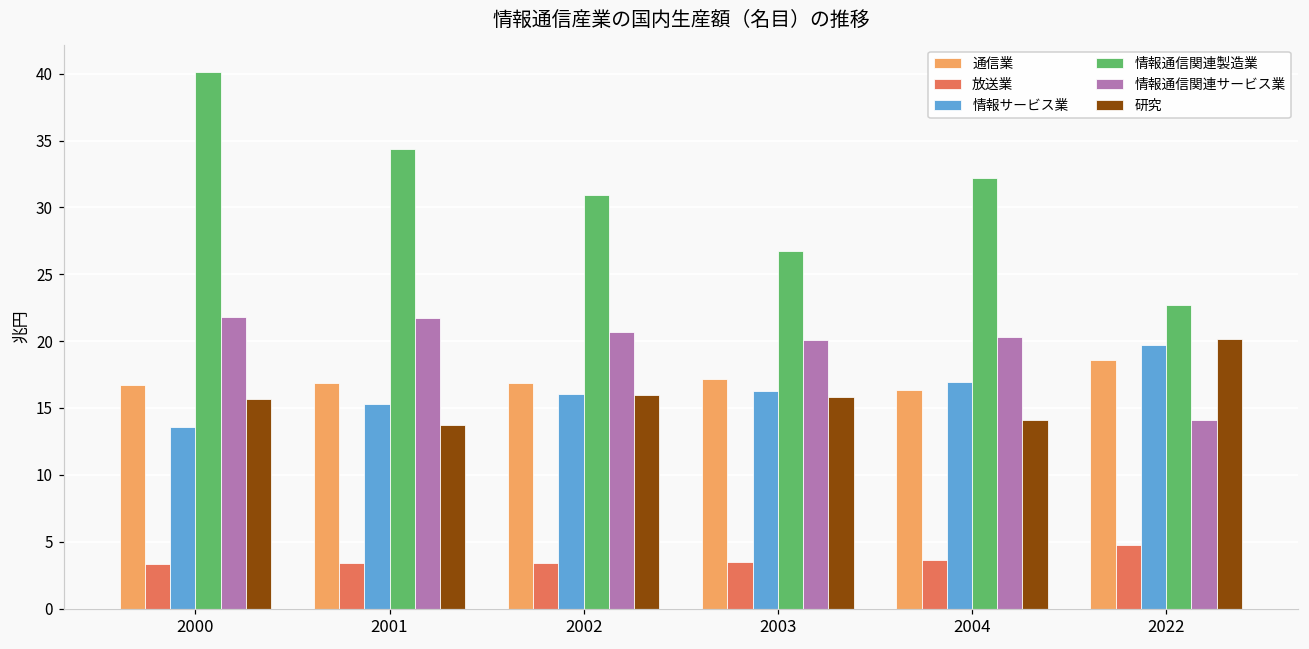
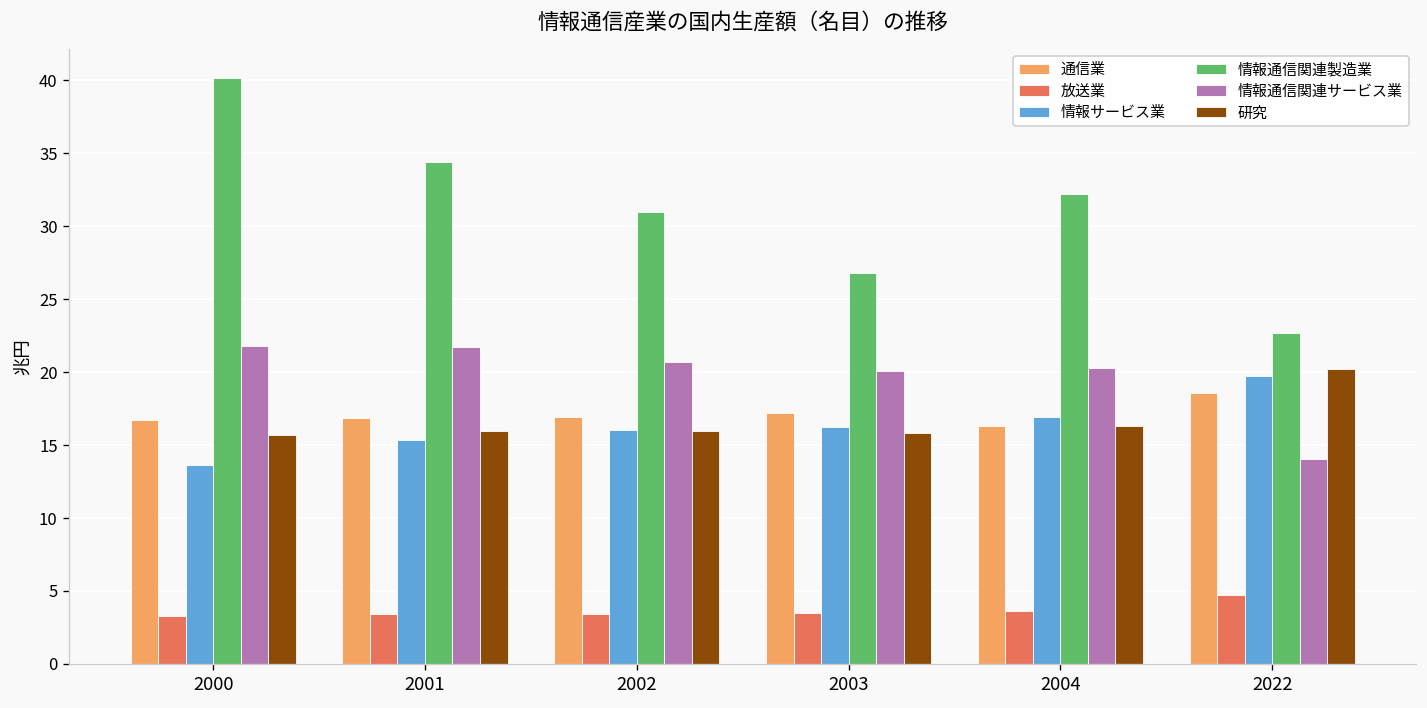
  {
    "情報サービス業": {
      "2000": 13.6,
      "2001": 15.3,
      "2002": 16.0,
      "2003": 16.3,
      "2004": 16.9,
      "2022": 19.7
    },
    "情報通信関連製造業": {
      "2000": 40.2,
      "2001": 34.4,
      "2002": 31.0,
      "2003": 26.8,
      "2004": 32.2,
      "2022": 22.7
    },
    "情報通信関連サービス業": {
      "2000": 21.8,
      "2001": 21.7,
      "2002": 20.7,
      "2003": 20.1,
      "2004": 20.3,
      "2022": 14.1
    },
    "研究": {
      "2000": 15.7,
-     "2001": 13.7,
+     "2001": 15.9,
      "2002": 16.0,
      "2003": 15.9,
-     "2004": 14.1,
+     "2004": 16.3,
      "2022": 20.2
    }
  }
